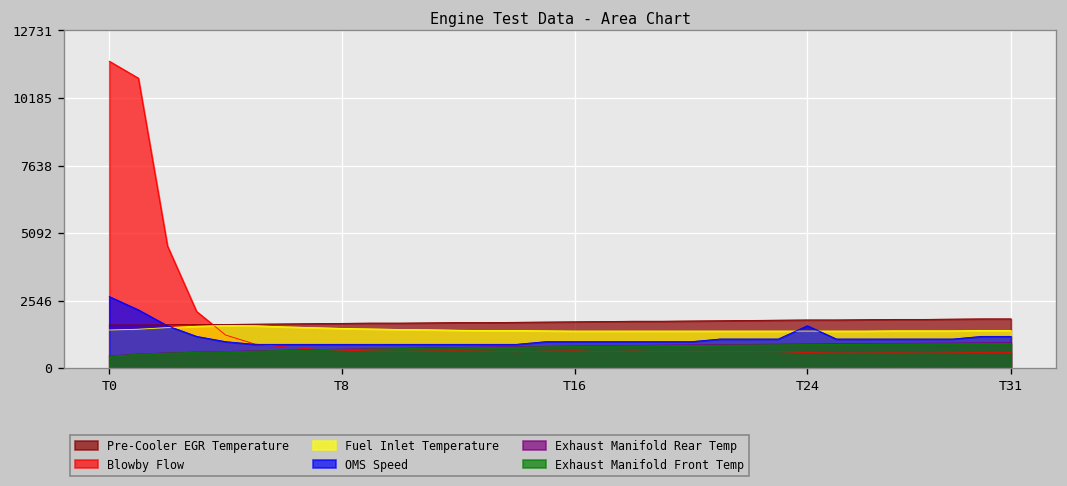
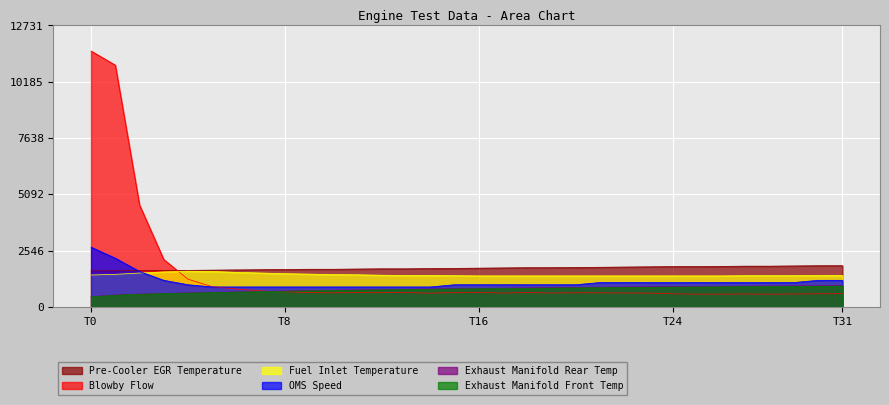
  {
    "Pre-Cooler EGR Temperature": {
      "T0": 1600,
      "T8": 1700,
      "T16": 1800,
      "T24": 1800,
      "T31": 1900
    },
    "Blowby Flow": {
      "T0": 11600,
      "T16": 700,
      "T24": 600,
      "T31": 600
    },
    "Fuel Inlet Temperature": {
      "T0": 1400,
      "T8": 1500,
      "T16": 1400,
      "T24": 1400,
      "T31": 1400
    },
    "OMS Speed": {
      "T0": 2700,
      "T8": 900,
      "T16": 1000,
-     "T24": 1600,
+     "T24": 1100,
      "T31": 1200
    }
  }
